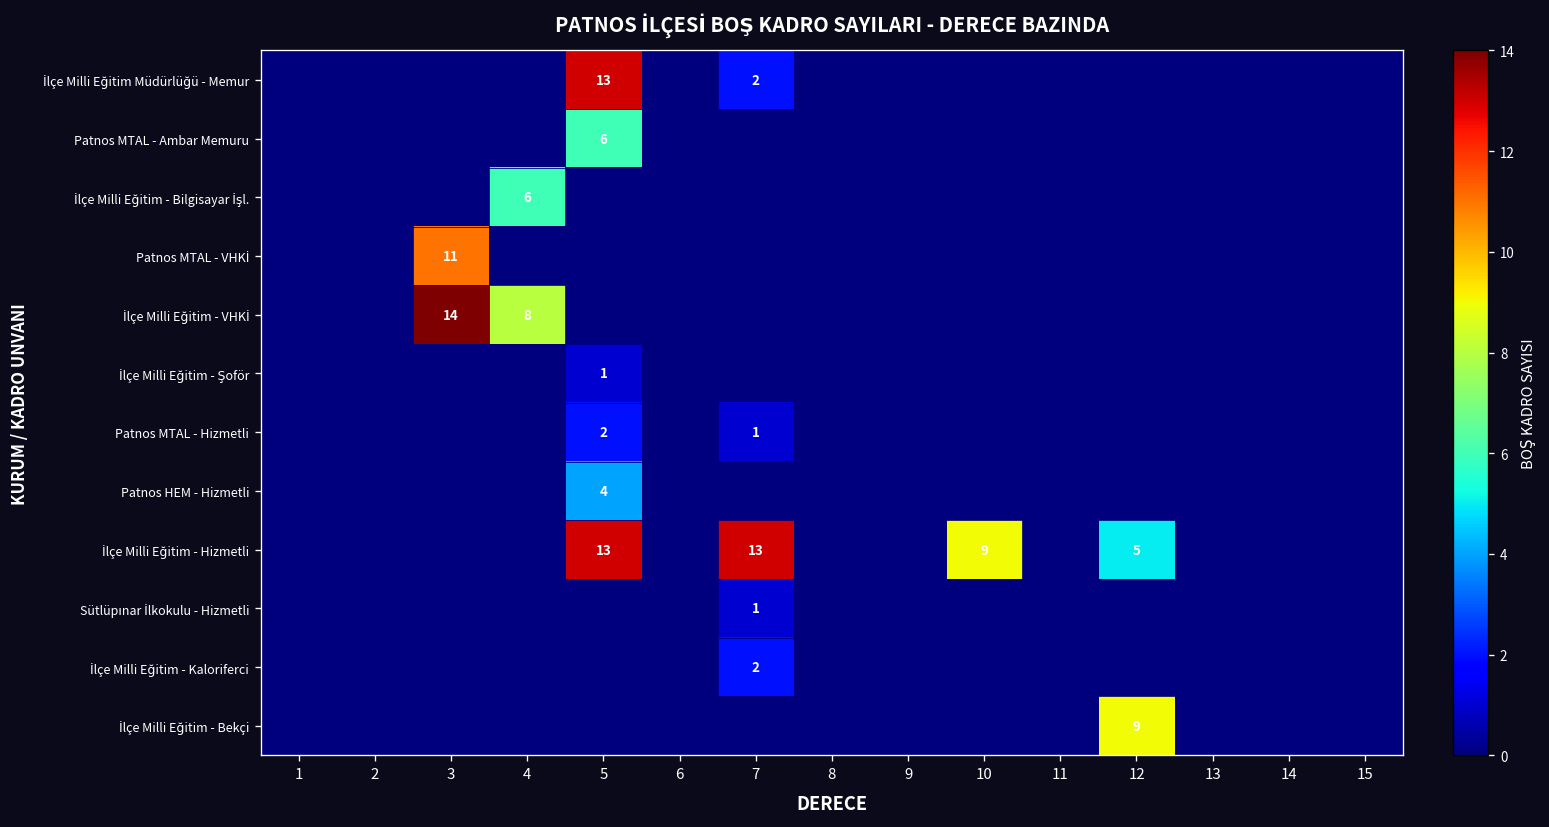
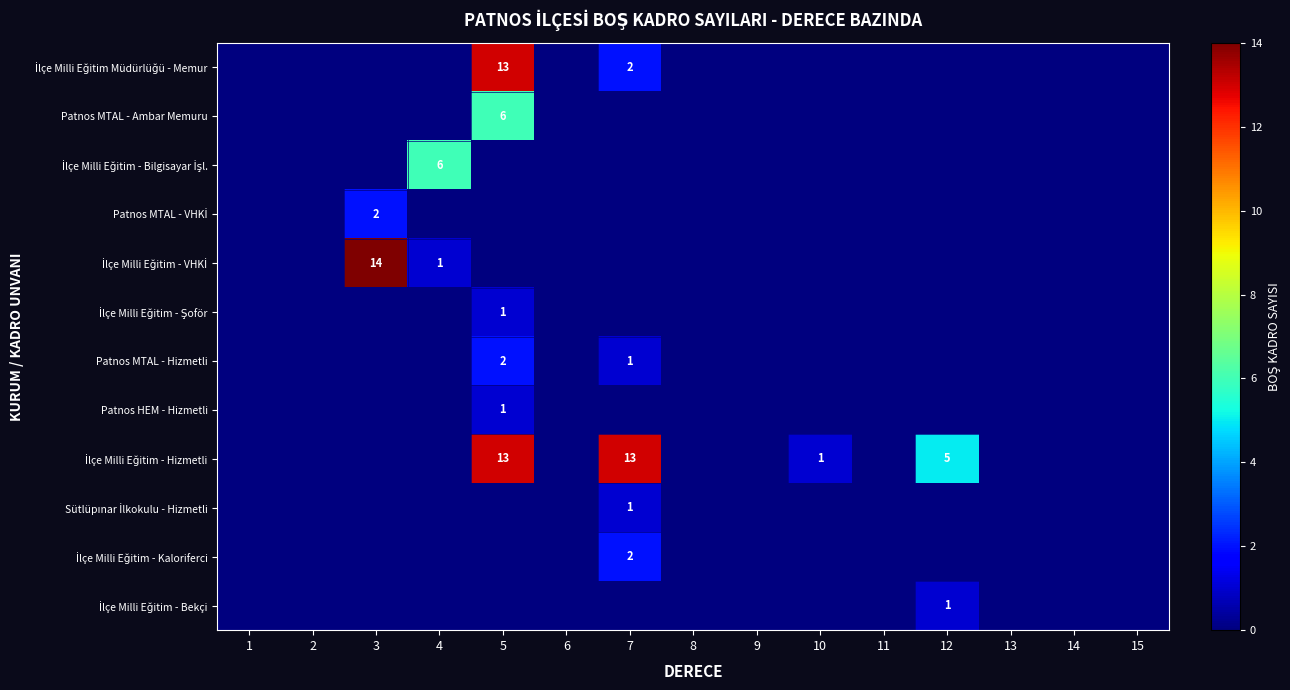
  {
    "İlçe Milli Eğitim Müdürlüğü - Memur": {
      "5": 13,
      "7": 2
    },
    "Patnos MTAL - Ambar Memuru": {
      "5": 6
    },
    "İlçe Milli Eğitim - Bilgisayar İşl.": {
      "4": 6
    },
    "Patnos MTAL - VHKİ": {
-     "3": 11
+     "3": 2
    },
    "İlçe Milli Eğitim - VHKİ": {
      "3": 14,
-     "4": 8
+     "4": 1
    },
    "İlçe Milli Eğitim - Şoför": {
      "5": 1
    },
    "Patnos MTAL - Hizmetli": {
      "5": 2,
      "7": 1
    },
    "Patnos HEM - Hizmetli": {
-     "5": 4
+     "5": 1
    },
    "İlçe Milli Eğitim - Hizmetli": {
      "5": 13,
      "7": 13,
-     "10": 9,
+     "10": 1,
      "12": 5
    },
    "Sütlüpınar İlkokulu - Hizmetli": {
      "7": 1
    },
    "İlçe Milli Eğitim - Kaloriferci": {
      "7": 2
    },
    "İlçe Milli Eğitim - Bekçi": {
-     "12": 9
+     "12": 1
    }
  }
